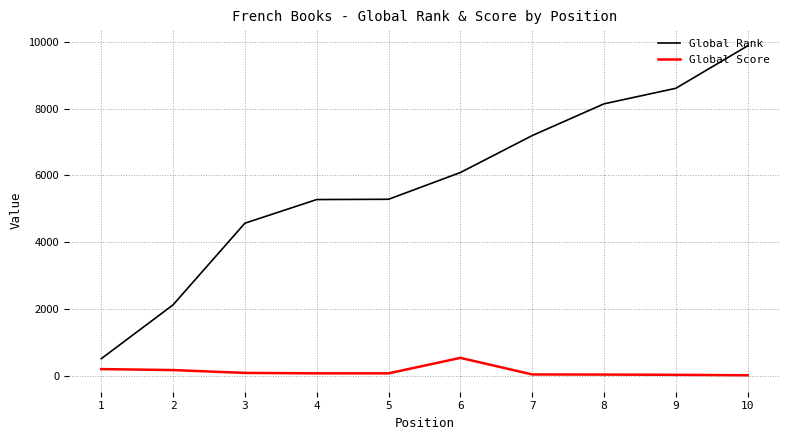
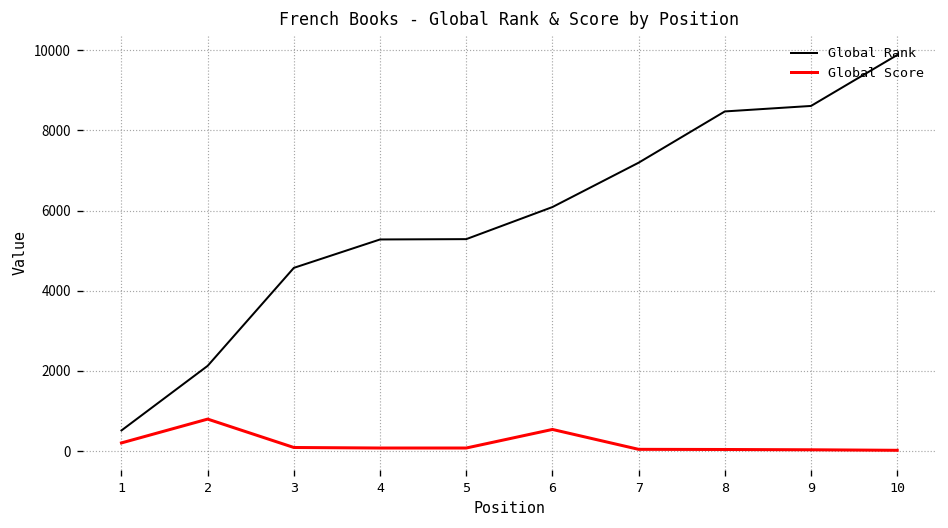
  {
    "Global Rank": {
      "1": 500,
      "2": 2100,
      "3": 4600,
      "4": 5300,
      "5": 5300,
      "6": 6100,
      "7": 7200,
-     "8": 8100,
+     "8": 8500,
      "9": 8600,
      "10": 9900
    },
    "Global Score": {
      "1": 200,
-     "2": 200,
+     "2": 800,
      "3": 100,
      "4": 100,
      "5": 100,
      "6": 500,
      "7": 0,
      "8": 0,
      "9": 0,
      "10": 0
    }
  }
